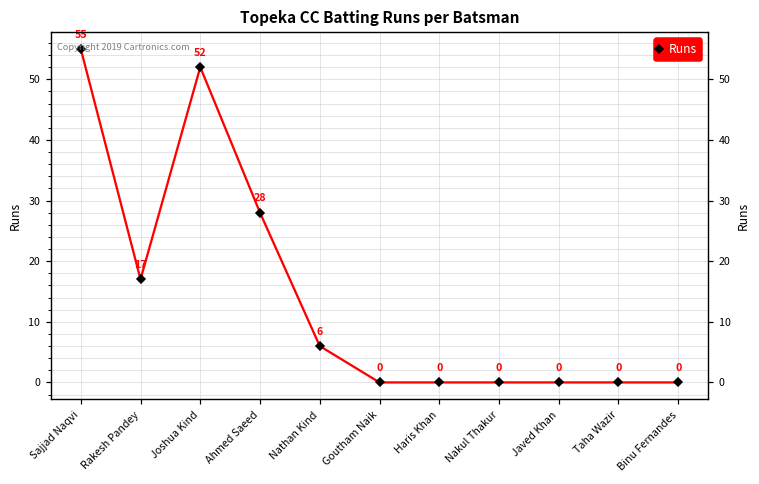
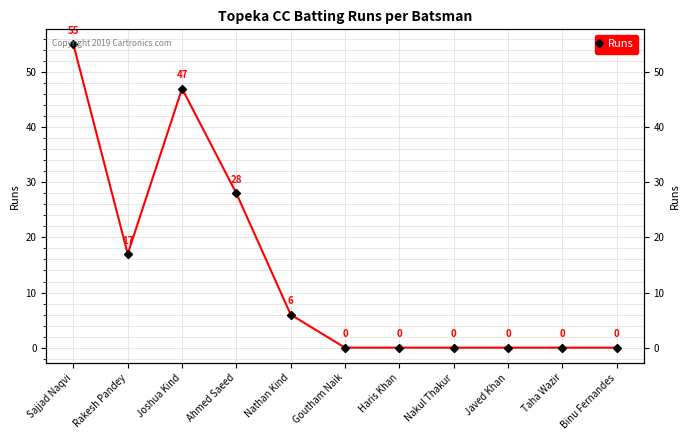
  {
    "Sajjad Naqvi": 55,
    "Rakesh Pandey": 17,
-   "Joshua Kind": 52,
+   "Joshua Kind": 47,
    "Ahmed Saeed": 28,
    "Nathan Kind": 6,
    "Goutham Naik": 0,
    "Haris Khan": 0,
    "Nakul Thakur": 0,
    "Javed Khan": 0,
    "Taha Wazir": 0,
    "Binu Fernandes": 0
  }
